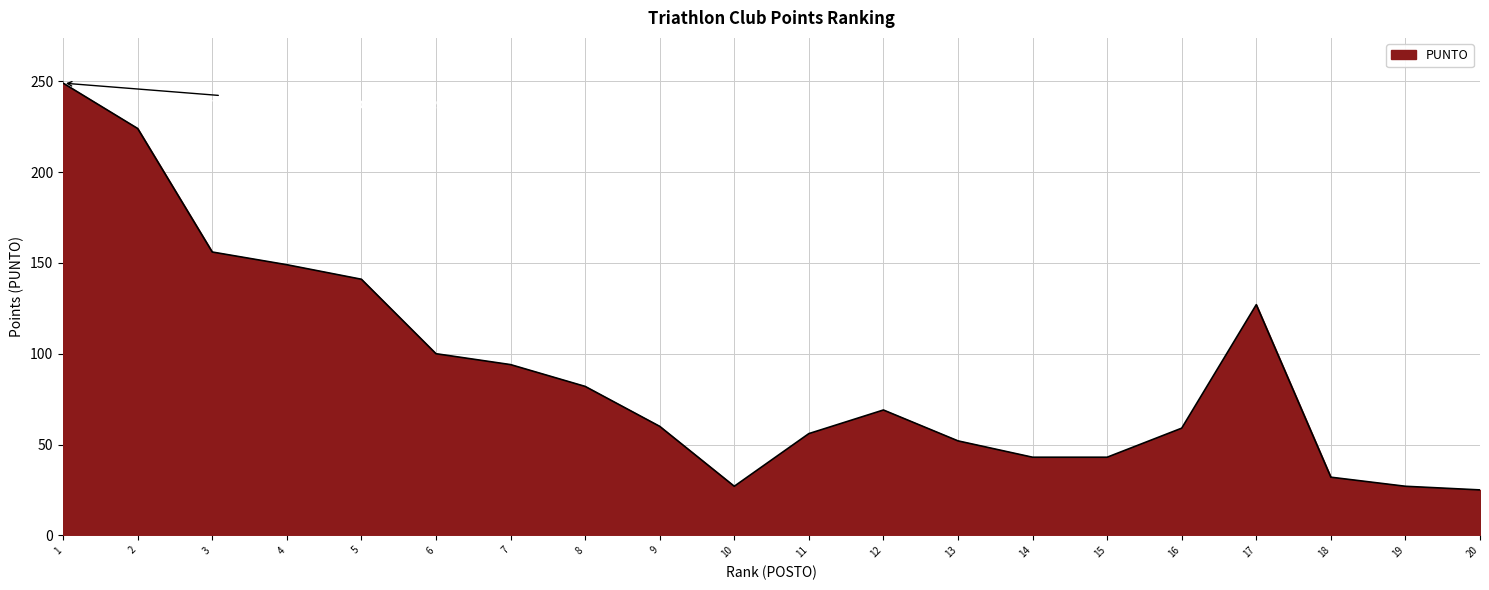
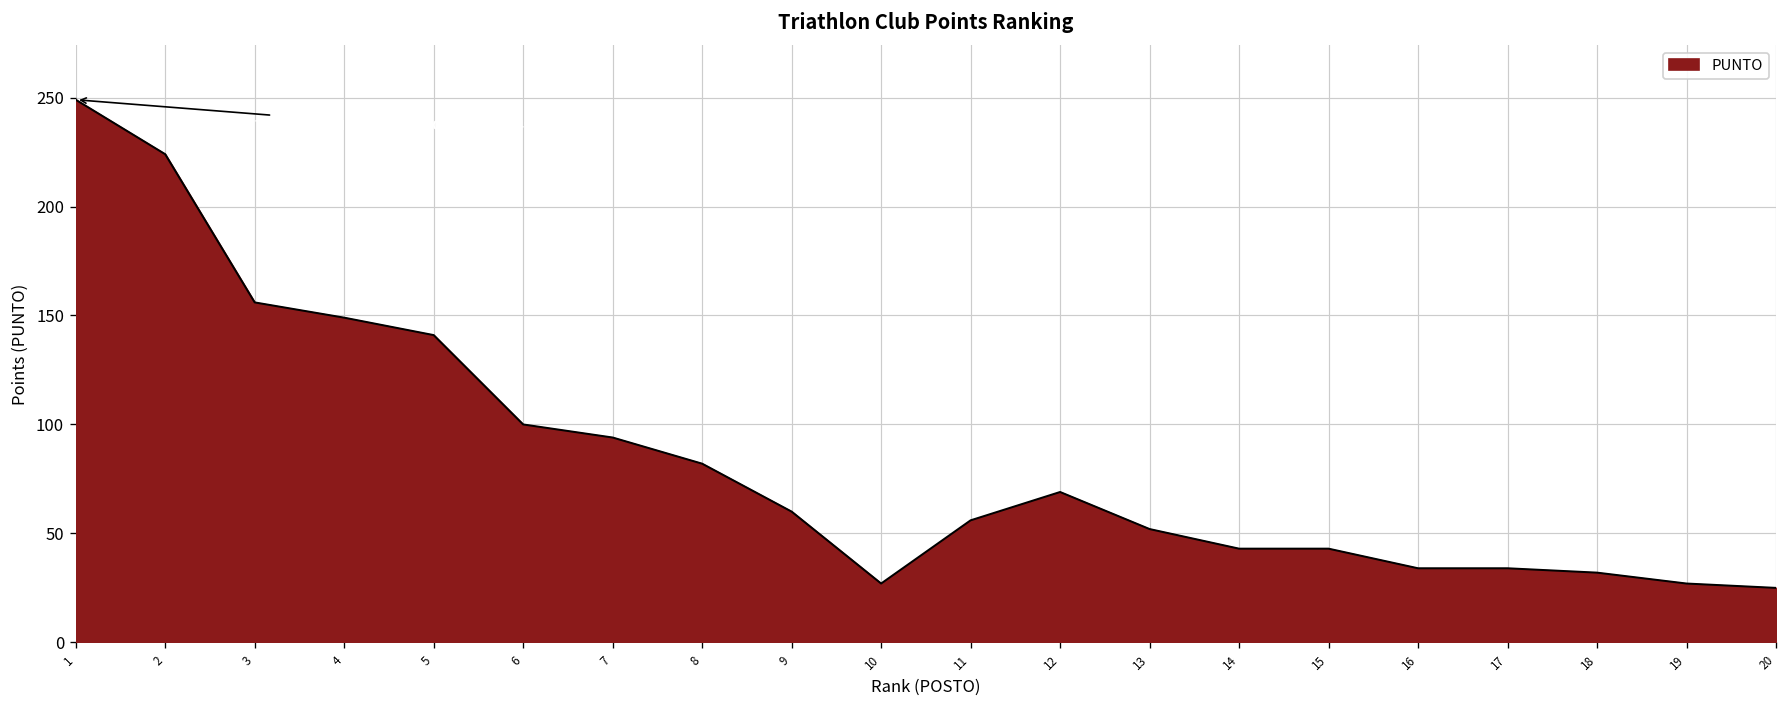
  {
    "1": 249,
    "2": 224,
    "3": 156,
    "4": 149,
    "5": 141,
    "6": 100,
    "7": 94,
    "8": 82,
    "9": 60,
    "10": 27,
    "11": 56,
    "12": 69,
    "13": 52,
    "14": 43,
    "15": 43,
-   "16": 59,
-   "17": 127,
+   "16": 34,
+   "17": 34,
    "18": 32,
    "19": 27,
    "20": 25
  }
